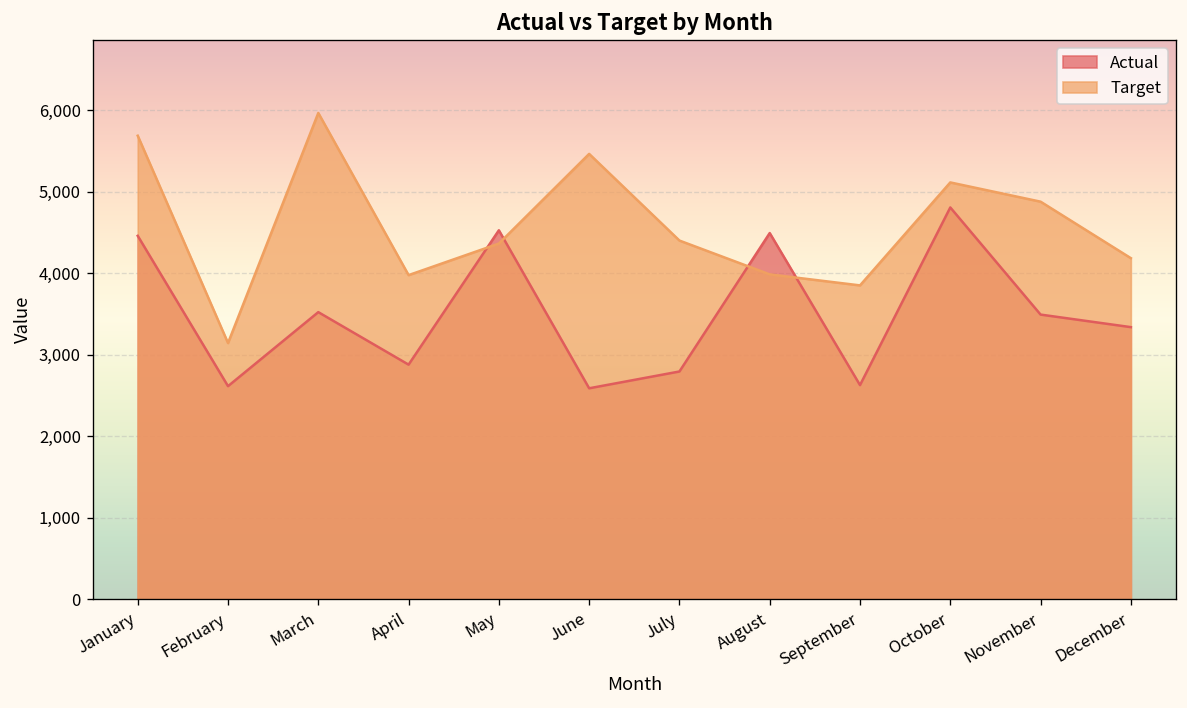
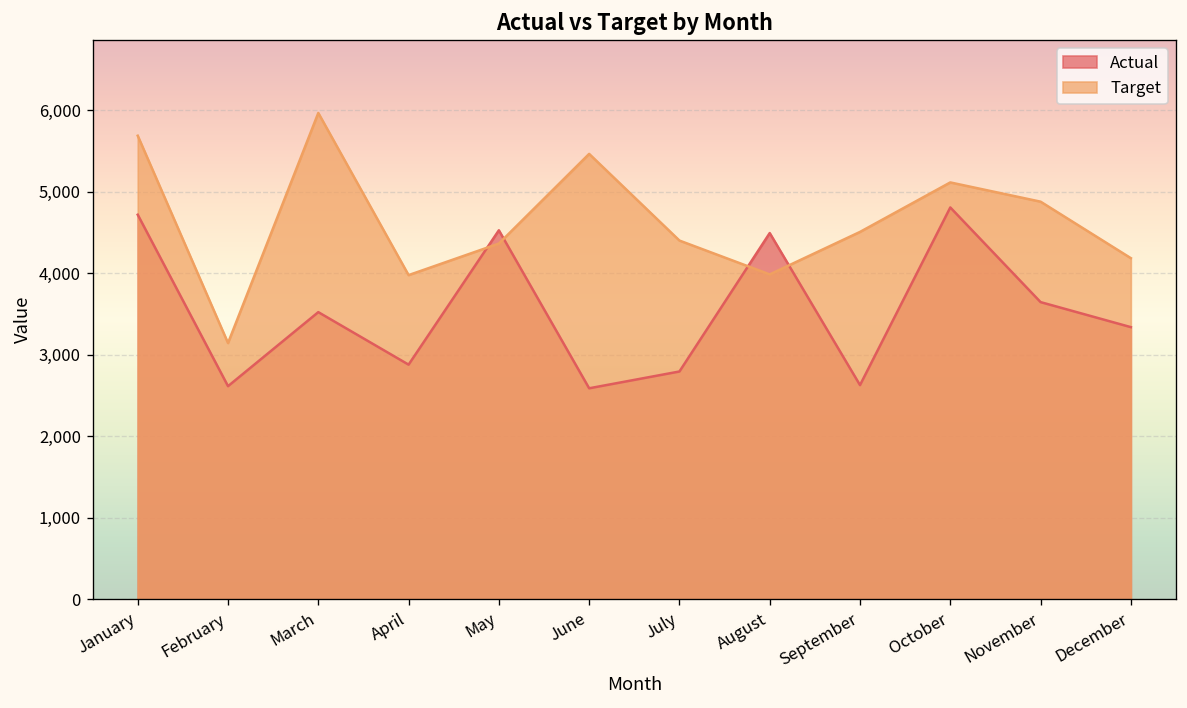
  {
    "Actual": {
-     "January": "4,500",
+     "January": "4,700",
      "February": "2,600",
      "March": "3,500",
      "April": "2,900",
      "May": "4,500",
      "June": "2,600",
      "July": "2,800",
      "August": "4,500",
      "September": "2,600",
      "October": "4,800",
-     "November": "3,500",
+     "November": "3,600",
      "December": "3,300"
    },
    "Target": {
      "January": "5,700",
      "February": "3,100",
      "March": "6,000",
      "April": "4,000",
      "May": "4,400",
      "June": "5,500",
      "July": "4,400",
      "August": "4,000",
-     "September": "3,900",
+     "September": "4,500",
      "October": "5,100",
      "November": "4,900",
      "December": "4,200"
    }
  }
